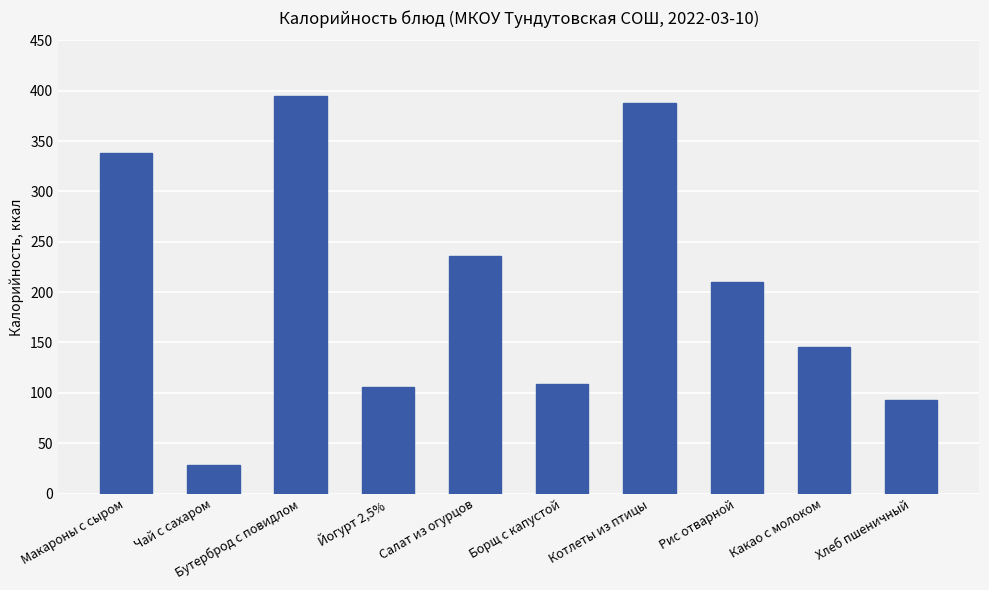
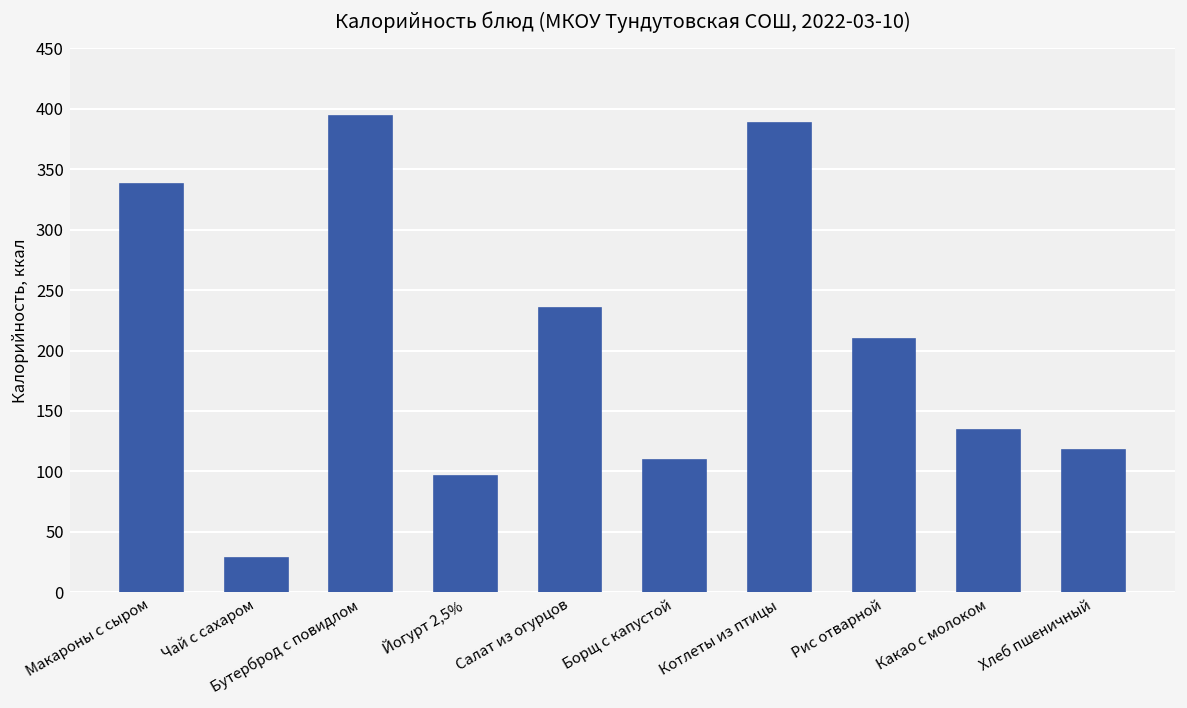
  {
    "Макароны с сыром": 338,
    "Чай с сахаром": 28,
    "Бутерброд с повидлом": 394,
-   "Йогурт 2,5%": 106,
+   "Йогурт 2,5%": 97,
    "Салат из огурцов": 236,
    "Борщ с капустой": 109,
    "Котлеты из птицы": 388,
    "Рис отварной": 210,
-   "Какао с молоком": 145,
-   "Хлеб пшеничный": 93
+   "Какао с молоком": 135,
+   "Хлеб пшеничный": 117
  }
